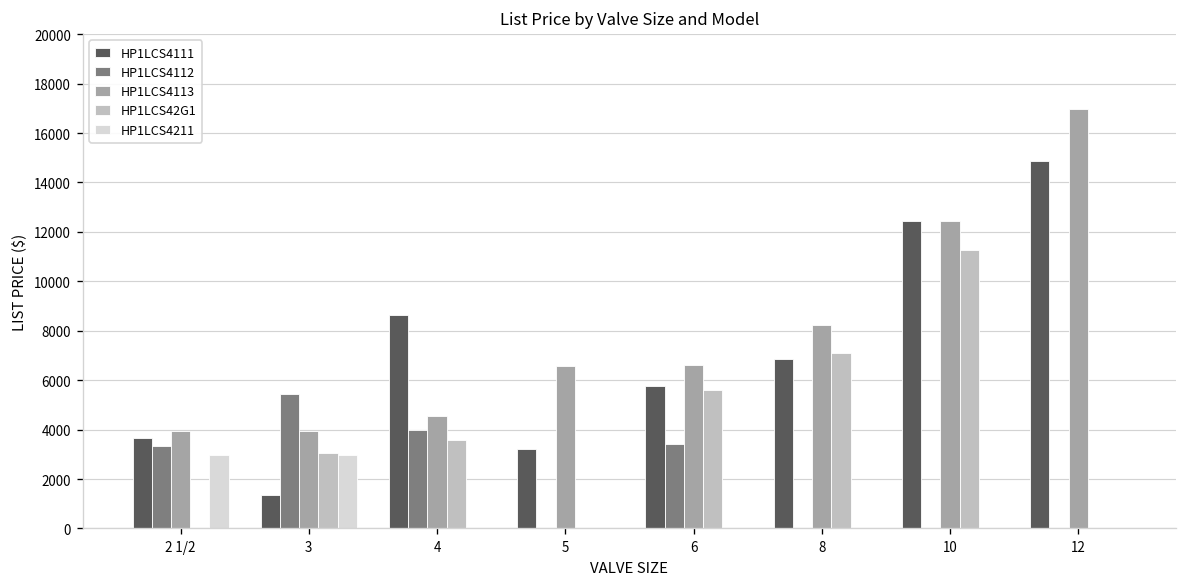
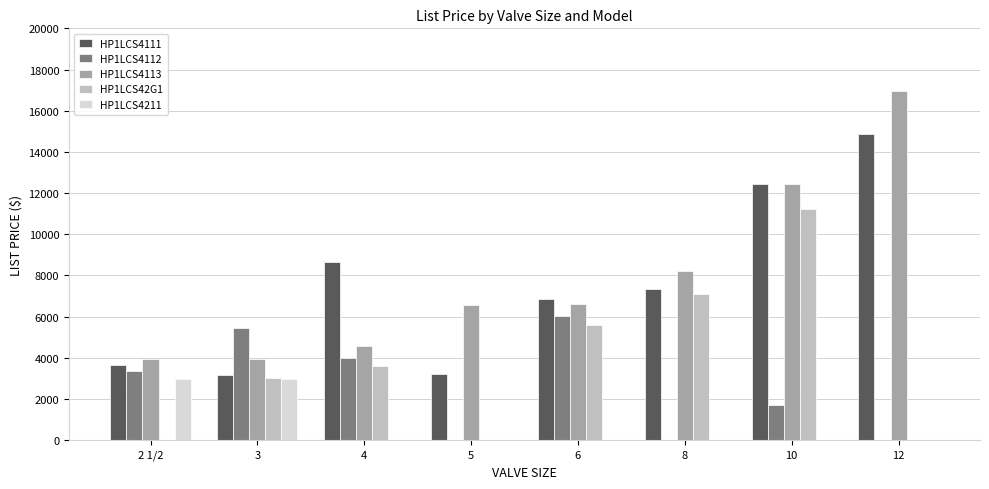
  {
    "HP1LCS4111": {
      "2 1/2": 3700,
-     "3": 1400,
+     "3": 3100,
      "4": 8700,
      "5": 3200,
-     "6": 5800,
-     "8": 6900,
+     "6": 6900,
+     "8": 7300,
      "10": 12400,
      "12": 14900
    },
    "HP1LCS4112": {
      "2 1/2": 3300,
      "3": 5400,
      "4": 4000,
      "5": 0,
-     "6": 3400,
+     "6": 6000,
      "8": 0,
-     "10": 0,
+     "10": 1700,
      "12": 0
    }
  }
